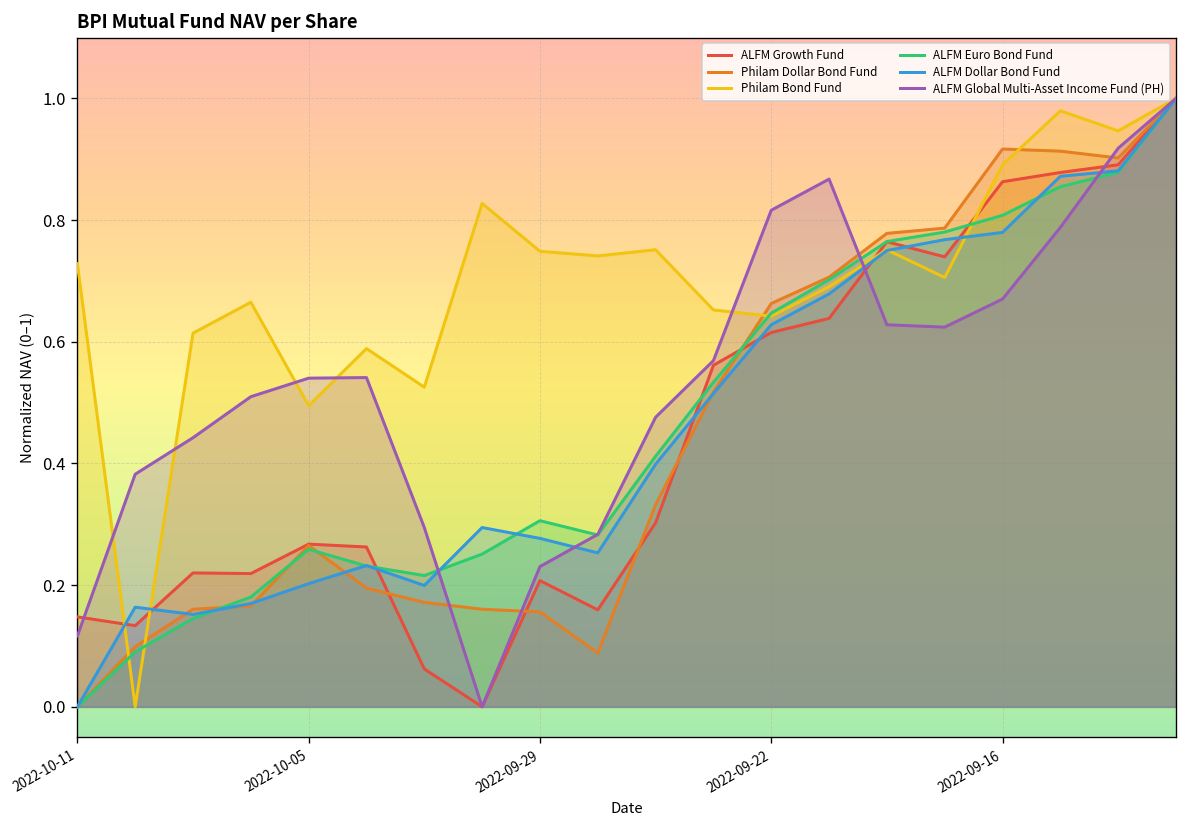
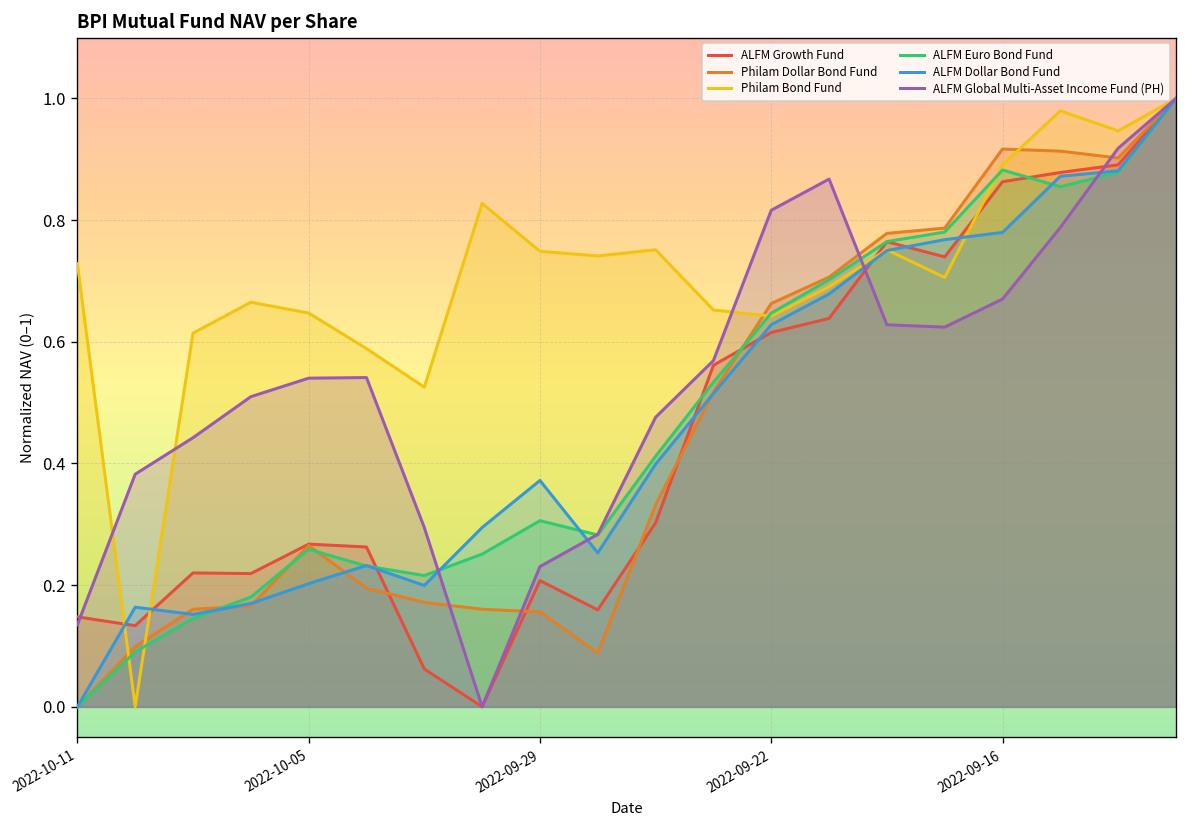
  {
    "Philam Bond Fund": {
      "2022-10-11": 0.73,
-     "2022-10-05": 0.49,
+     "2022-10-05": 0.65,
      "2022-09-29": 0.75,
      "2022-09-16": 0.89
    },
    "ALFM Euro Bond Fund": {
      "2022-10-05": 0.26,
      "2022-09-29": 0.31,
-     "2022-09-16": 0.81
+     "2022-09-16": 0.88
    },
    "ALFM Dollar Bond Fund": {
      "2022-10-05": 0.20,
-     "2022-09-29": 0.28,
+     "2022-09-29": 0.37,
      "2022-09-22": 0.63,
      "2022-09-16": 0.78
    },
    "ALFM Global Multi-Asset Income Fund (PH)": {
-     "2022-10-11": 0.12,
+     "2022-10-11": 0.13,
      "2022-10-05": 0.54,
      "2022-09-29": 0.23,
      "2022-09-22": 0.82,
      "2022-09-16": 0.67
    }
  }
